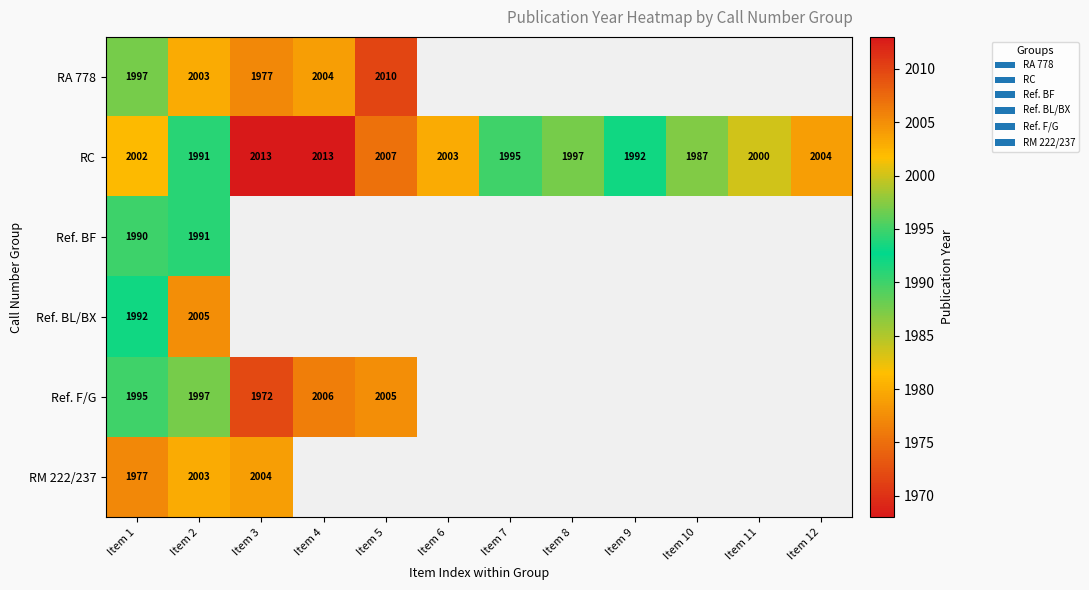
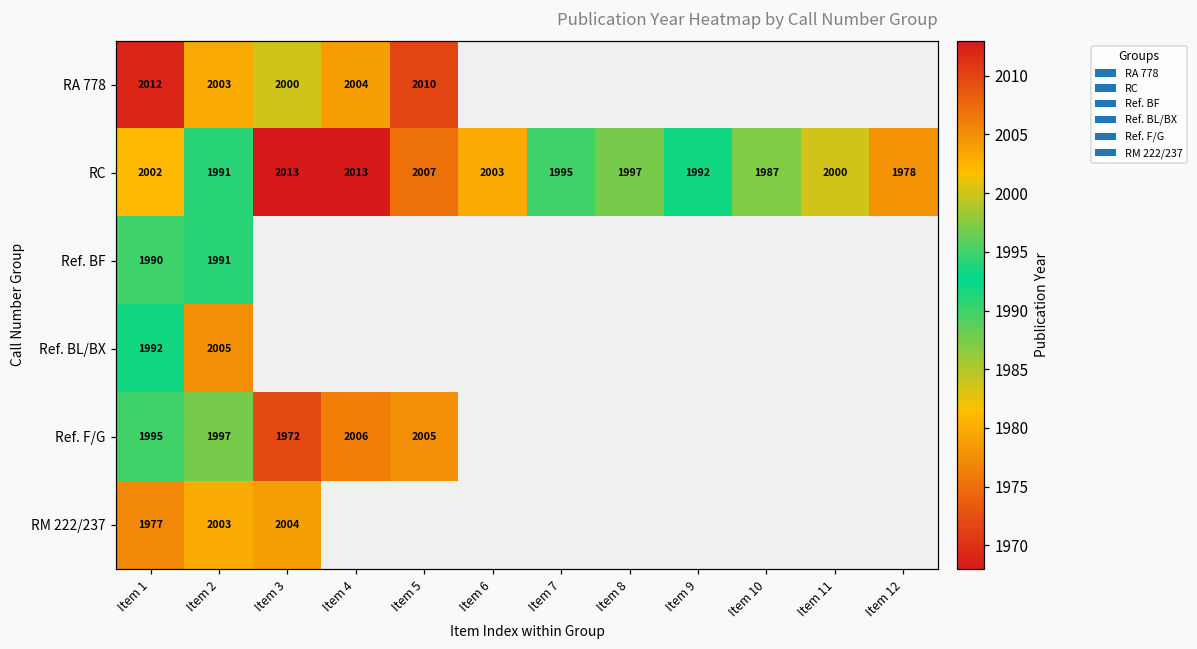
  {
    "RA 778": {
-     "Item 1": 1997,
+     "Item 1": 2012,
      "Item 2": 2003,
-     "Item 3": 1977,
+     "Item 3": 2000,
      "Item 4": 2004,
      "Item 5": 2010
    },
    "RC": {
      "Item 1": 2002,
      "Item 2": 1991,
      "Item 3": 2013,
      "Item 4": 2013,
      "Item 5": 2007,
      "Item 6": 2003,
      "Item 7": 1995,
      "Item 8": 1997,
      "Item 9": 1992,
      "Item 10": 1987,
      "Item 11": 2000,
-     "Item 12": 2004
+     "Item 12": 1978
    },
    "Ref. BF": {
      "Item 1": 1990,
      "Item 2": 1991
    },
    "Ref. BL/BX": {
      "Item 1": 1992,
      "Item 2": 2005
    },
    "Ref. F/G": {
      "Item 1": 1995,
      "Item 2": 1997,
      "Item 3": 1972,
      "Item 4": 2006,
      "Item 5": 2005
    },
    "RM 222/237": {
      "Item 1": 1977,
      "Item 2": 2003,
      "Item 3": 2004
    }
  }
